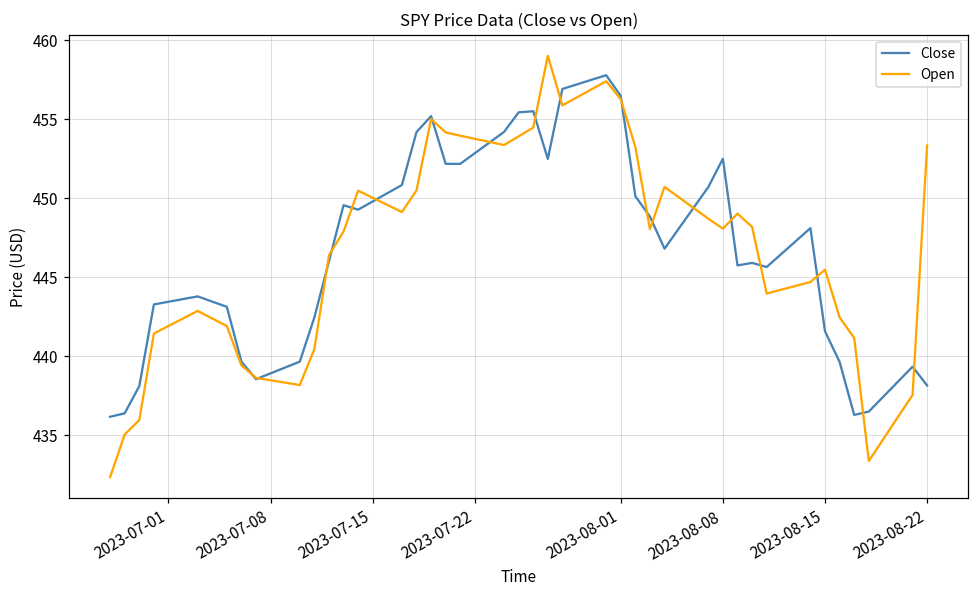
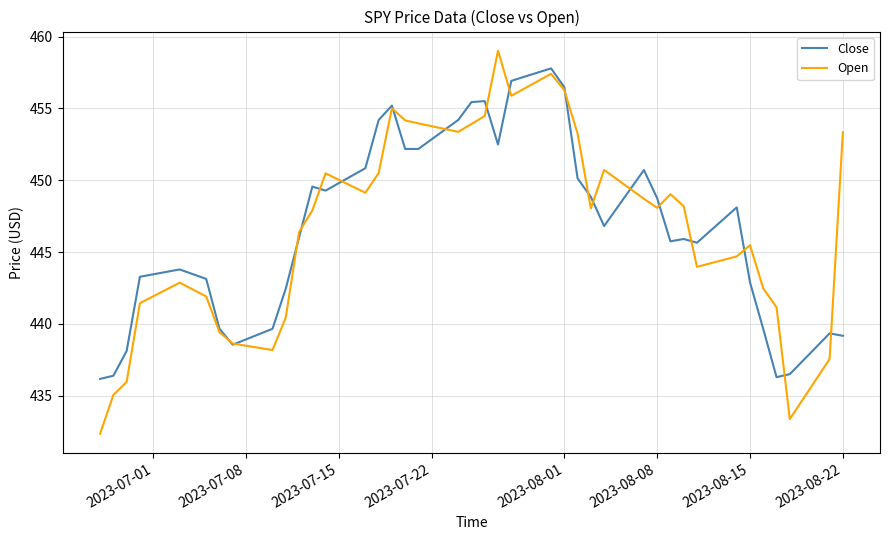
  {
    "Close": {
      "2023-08-01": 456.5,
-     "2023-08-08": 452.5,
-     "2023-08-15": 441.6,
-     "2023-08-22": 438.2
+     "2023-08-08": 448.8,
+     "2023-08-15": 442.9,
+     "2023-08-22": 439.2
    },
    "Open": {
      "2023-08-01": 456.3,
      "2023-08-08": 448.1,
      "2023-08-15": 445.5,
      "2023-08-22": 453.3
    }
  }
